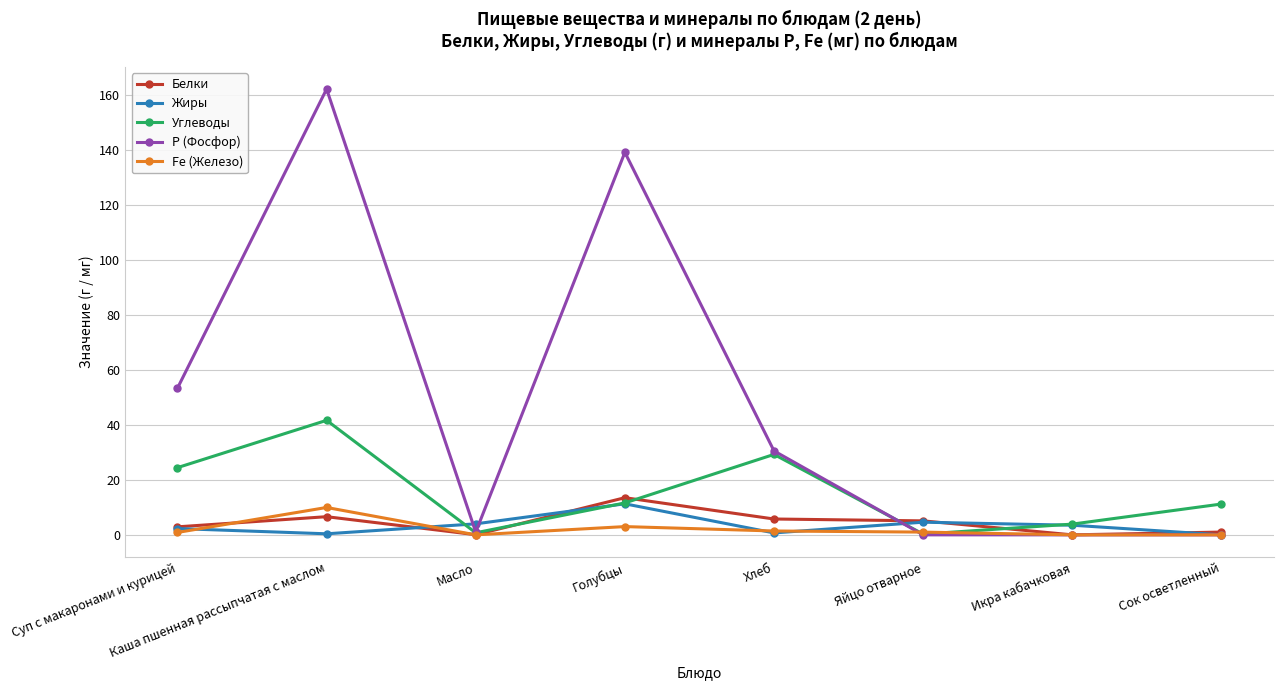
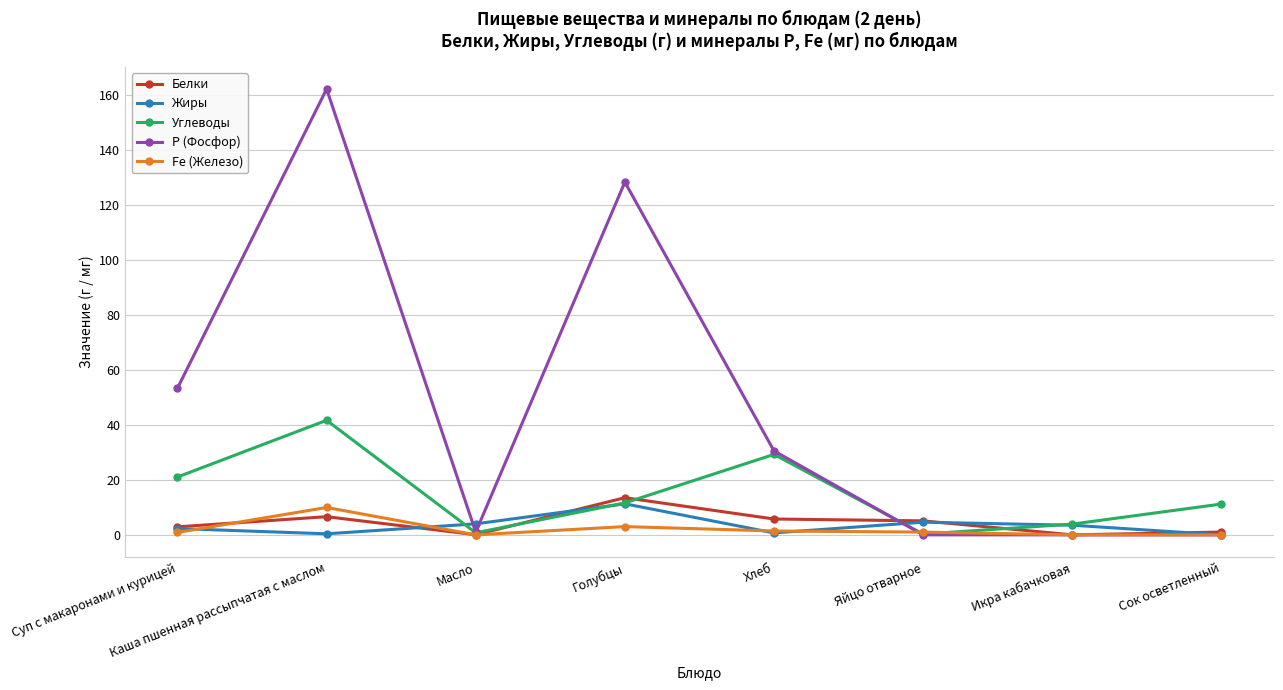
  {
    "Белки": {
      "Каша пшенная рассыпчатая с маслом": 7,
      "Голубцы": 14,
      "Хлеб": 6,
      "Сок осветленный": 1
    },
    "Жиры": {
      "Каша пшенная рассыпчатая с маслом": 0,
      "Масло": 4
    },
    "Углеводы": {
-     "Суп с макаронами и курицей": 24,
+     "Суп с макаронами и курицей": 21,
      "Каша пшенная рассыпчатая с маслом": 42,
      "Хлеб": 29,
      "Сок осветленный": 11
    },
    "Р (Фосфор)": {
      "Суп с макаронами и курицей": 53,
      "Каша пшенная рассыпчатая с маслом": 162,
-     "Голубцы": 139,
+     "Голубцы": 128,
      "Хлеб": 31
    },
    "Fe (Железо)": {
      "Суп с макаронами и курицей": 1,
      "Каша пшенная рассыпчатая с маслом": 10,
      "Голубцы": 3
    }
  }
